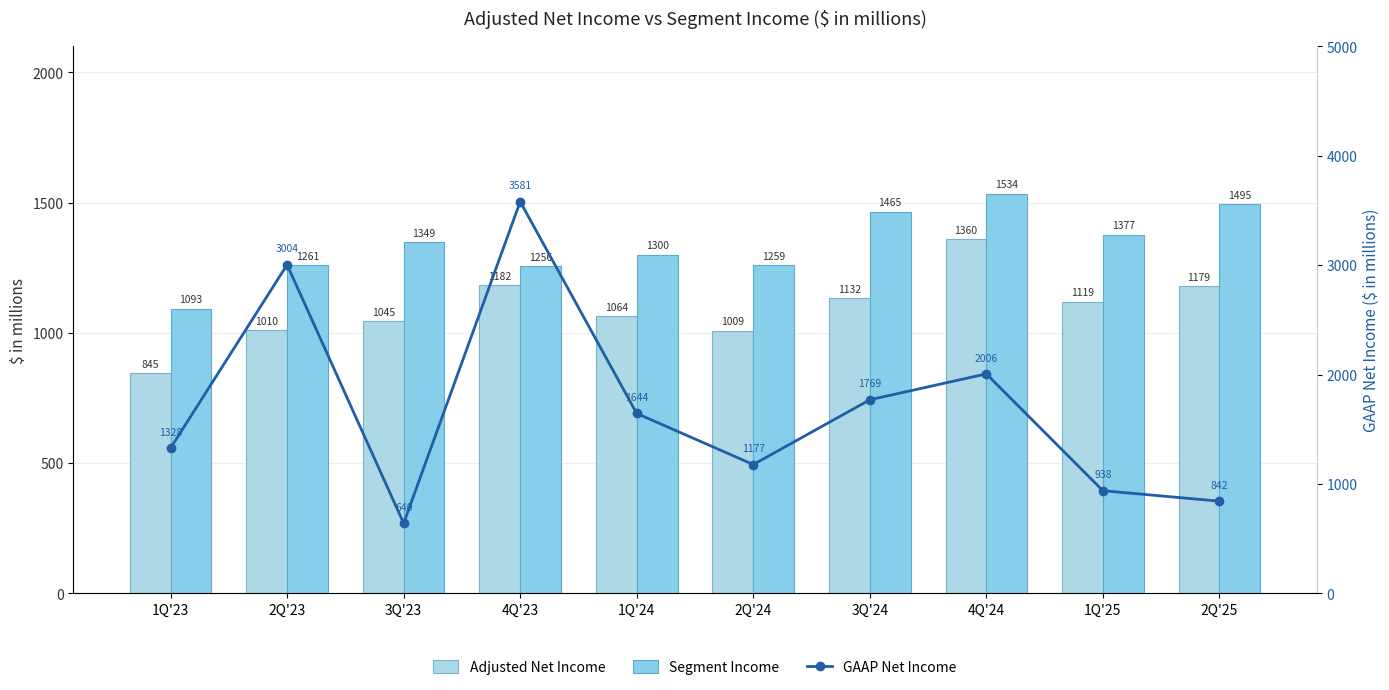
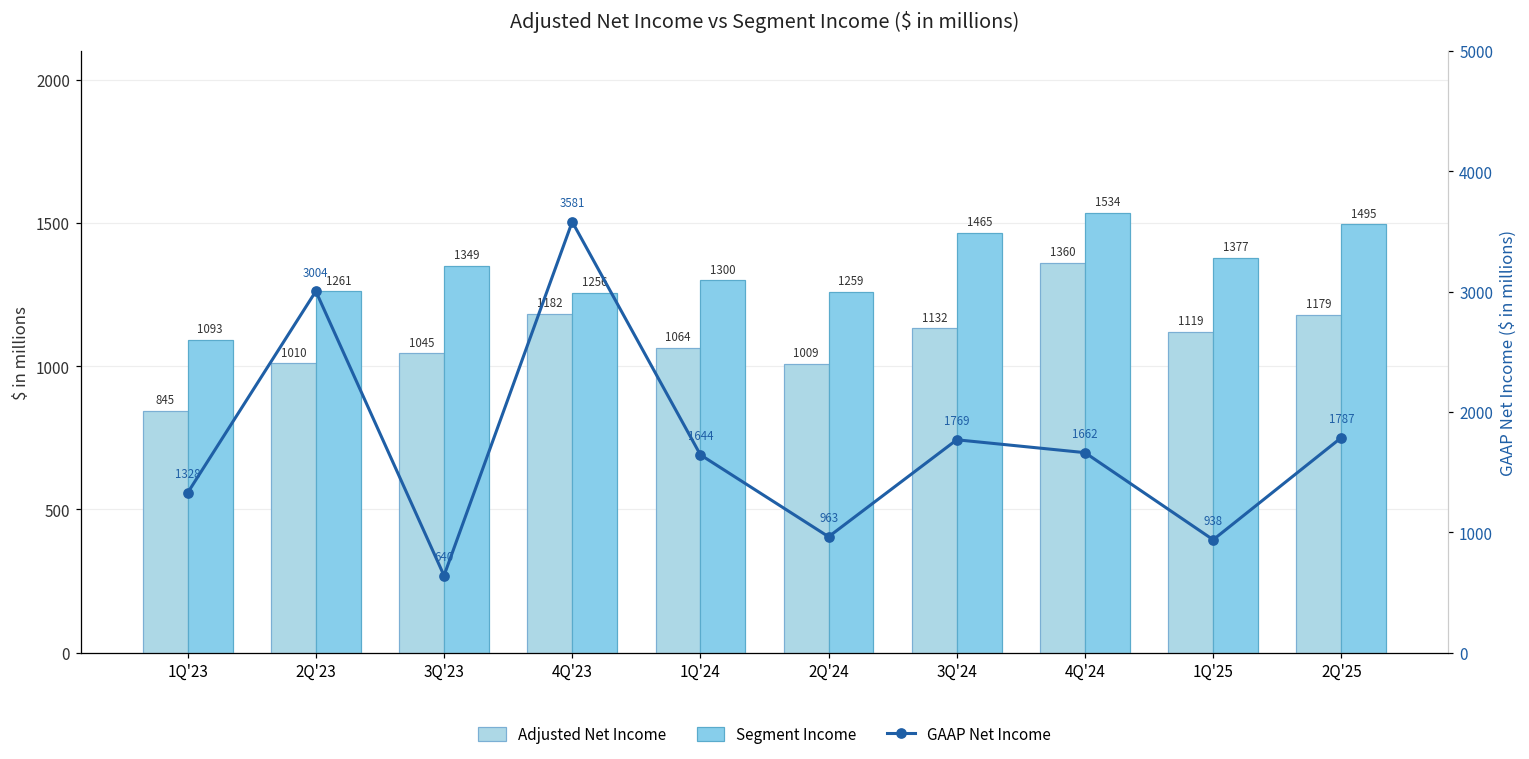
  {
    "GAAP Net Income": {
      "1Q'23": 1328,
      "2Q'23": 3004,
      "3Q'23": 640,
      "4Q'23": 3581,
      "1Q'24": 1644,
-     "2Q'24": 1177,
+     "2Q'24": 963,
      "3Q'24": 1769,
-     "4Q'24": 2006,
+     "4Q'24": 1662,
      "1Q'25": 938,
-     "2Q'25": 842
+     "2Q'25": 1787
    }
  }
